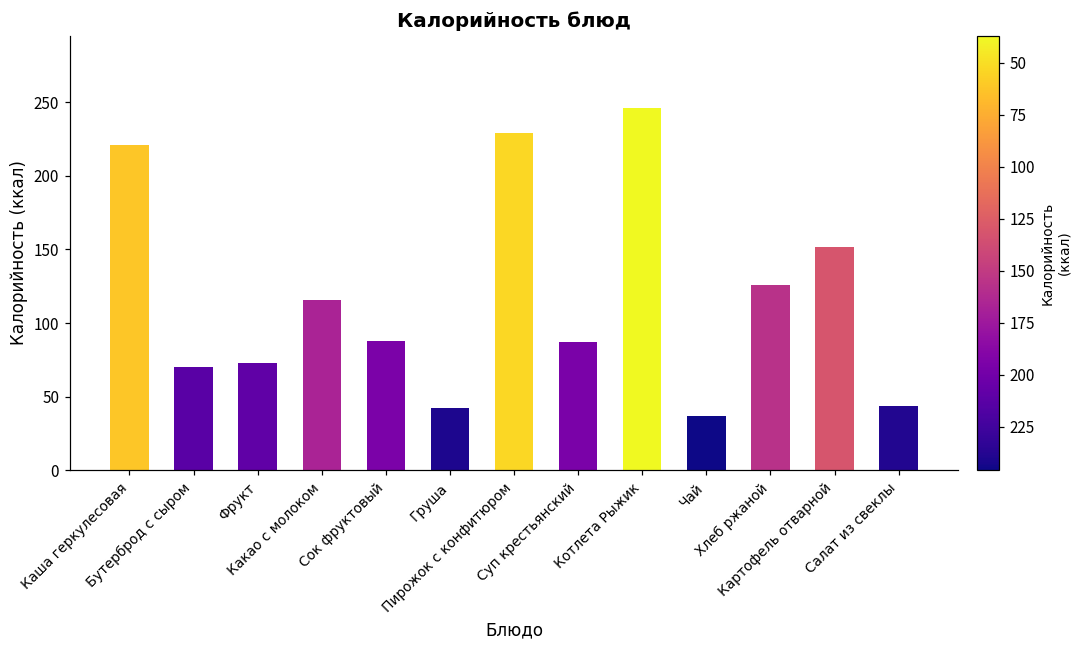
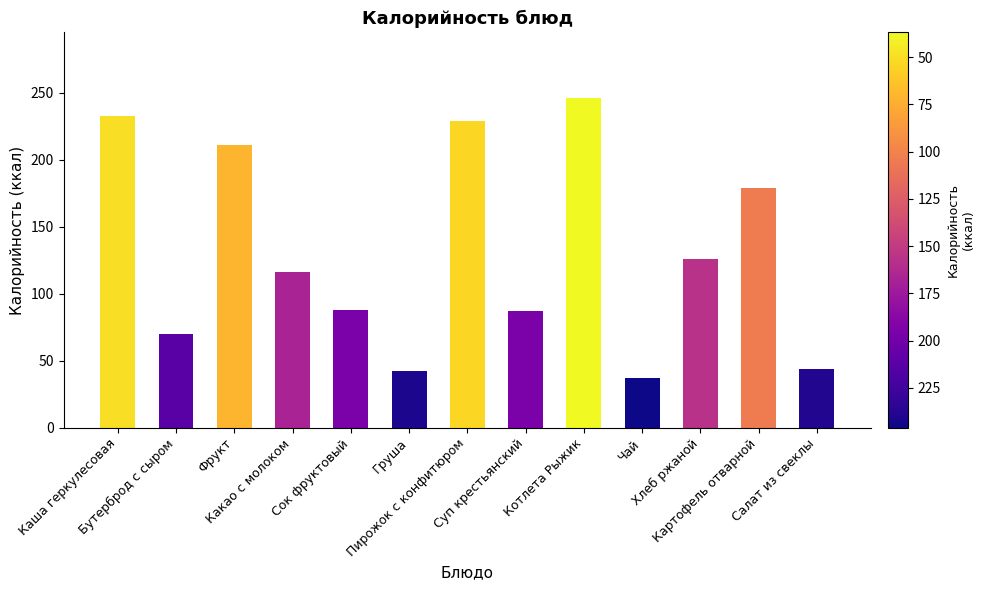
  {
-   "Каша геркулесовая": 221,
+   "Каша геркулесовая": 233,
    "Бутерброд с сыром": 70,
-   "Фрукт": 73,
+   "Фрукт": 211,
    "Какао с молоком": 116,
    "Сок фруктовый": 88,
    "Груша": 42,
    "Пирожок с конфитюром": 229,
    "Суп крестьянский": 87,
    "Котлета Рыжик": 246,
    "Чай": 37,
    "Хлеб ржаной": 126,
-   "Картофель отварной": 152,
+   "Картофель отварной": 179,
    "Салат из свеклы": 44
  }
